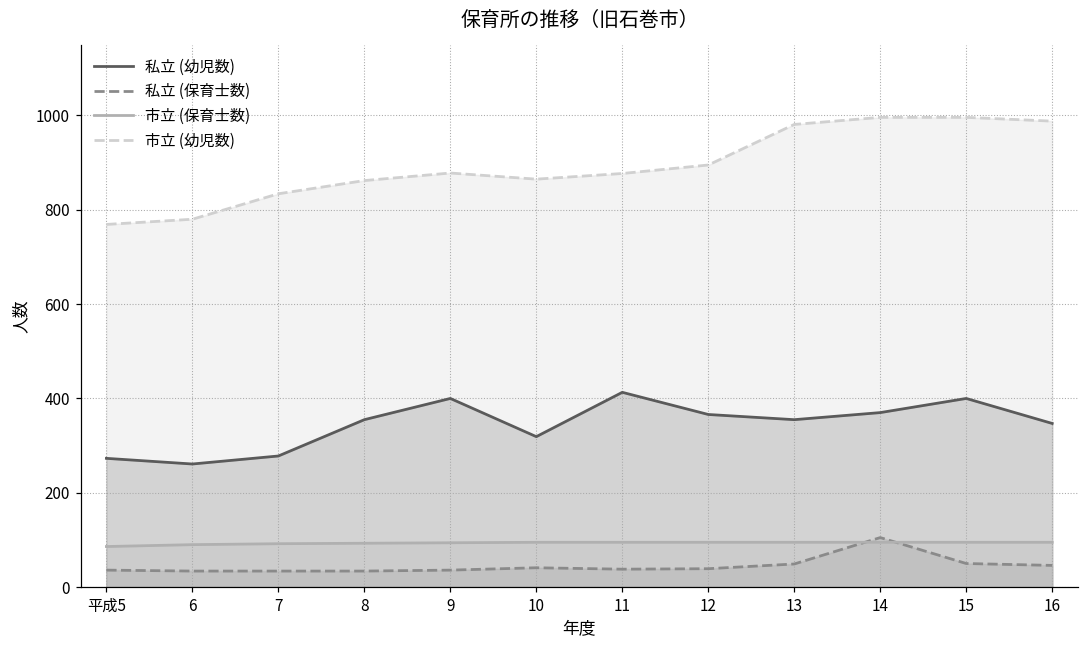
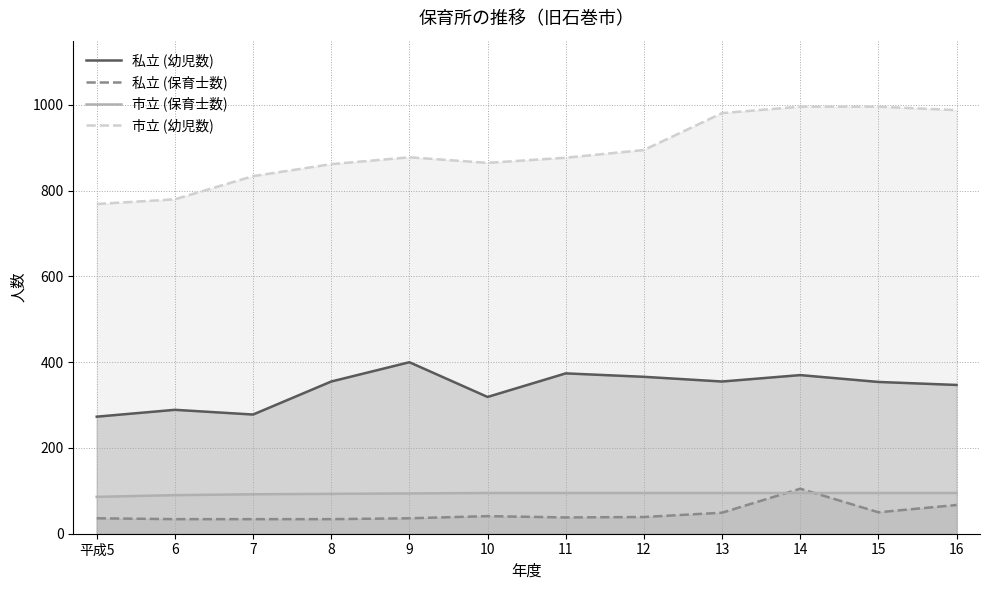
  {
    "私立 (幼児数)": {
      "平成5": 270,
-     "6": 260,
+     "6": 290,
      "7": 280,
      "8": 360,
      "9": 400,
      "10": 320,
-     "11": 410,
+     "11": 370,
      "12": 370,
      "13": 360,
      "14": 370,
-     "15": 400,
+     "15": 350,
      "16": 350
    },
    "私立 (保育士数)": {
      "平成5": 40,
      "6": 30,
      "7": 30,
      "8": 30,
      "9": 40,
      "10": 40,
      "11": 40,
      "12": 40,
      "13": 50,
      "14": 110,
      "15": 50,
-     "16": 50
+     "16": 70
    }
  }
